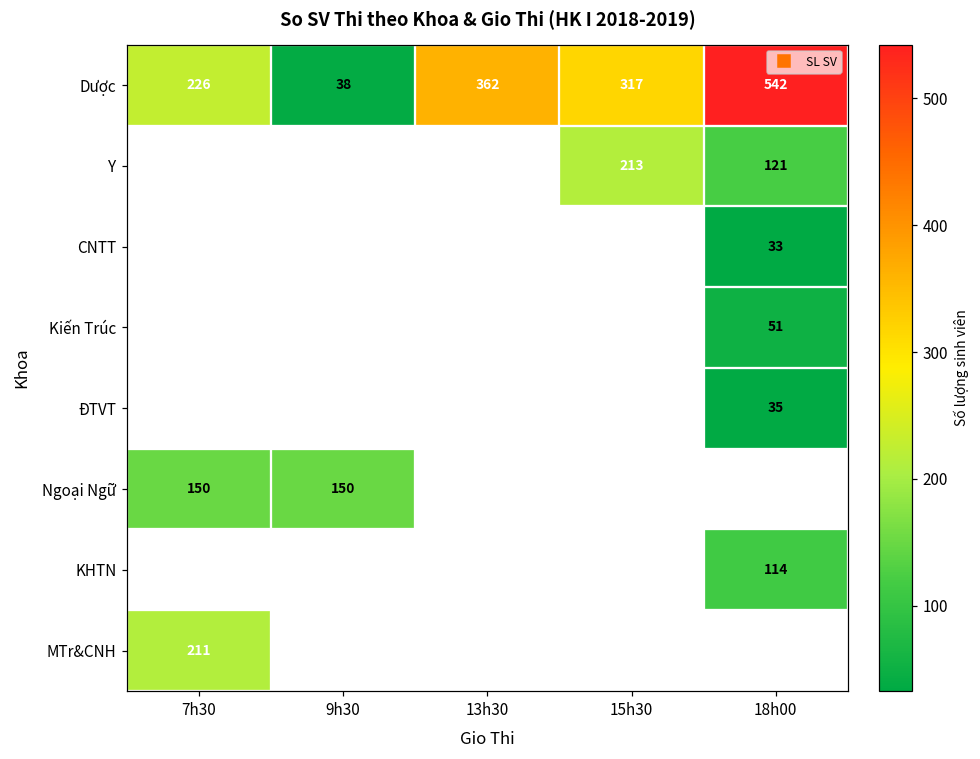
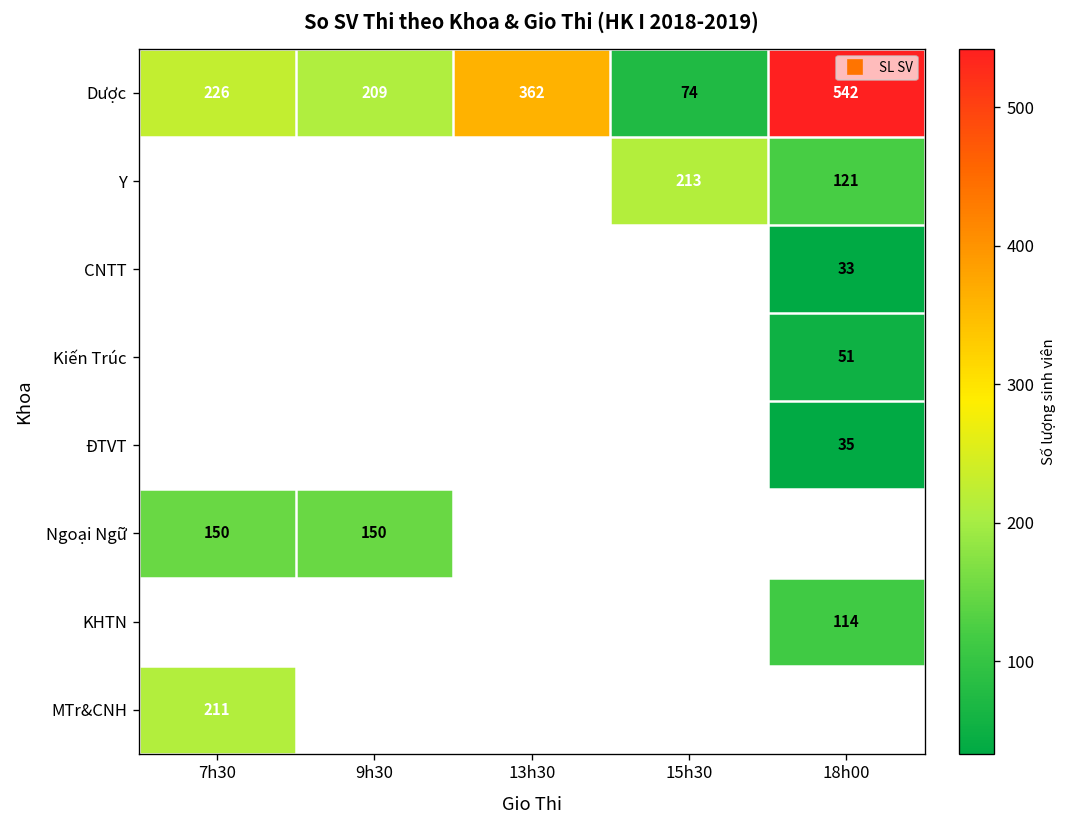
  {
    "Dược": {
      "7h30": 226,
-     "9h30": 38,
+     "9h30": 209,
      "13h30": 362,
-     "15h30": 317,
+     "15h30": 74,
      "18h00": 542
    },
    "Y": {
      "15h30": 213,
      "18h00": 121
    },
    "CNTT": {
      "18h00": 33
    },
    "Kiến Trúc": {
      "18h00": 51
    },
    "ĐTVT": {
      "18h00": 35
    },
    "Ngoại Ngữ": {
      "7h30": 150,
      "9h30": 150
    },
    "KHTN": {
      "18h00": 114
    },
    "MTr&CNH": {
      "7h30": 211
    }
  }
